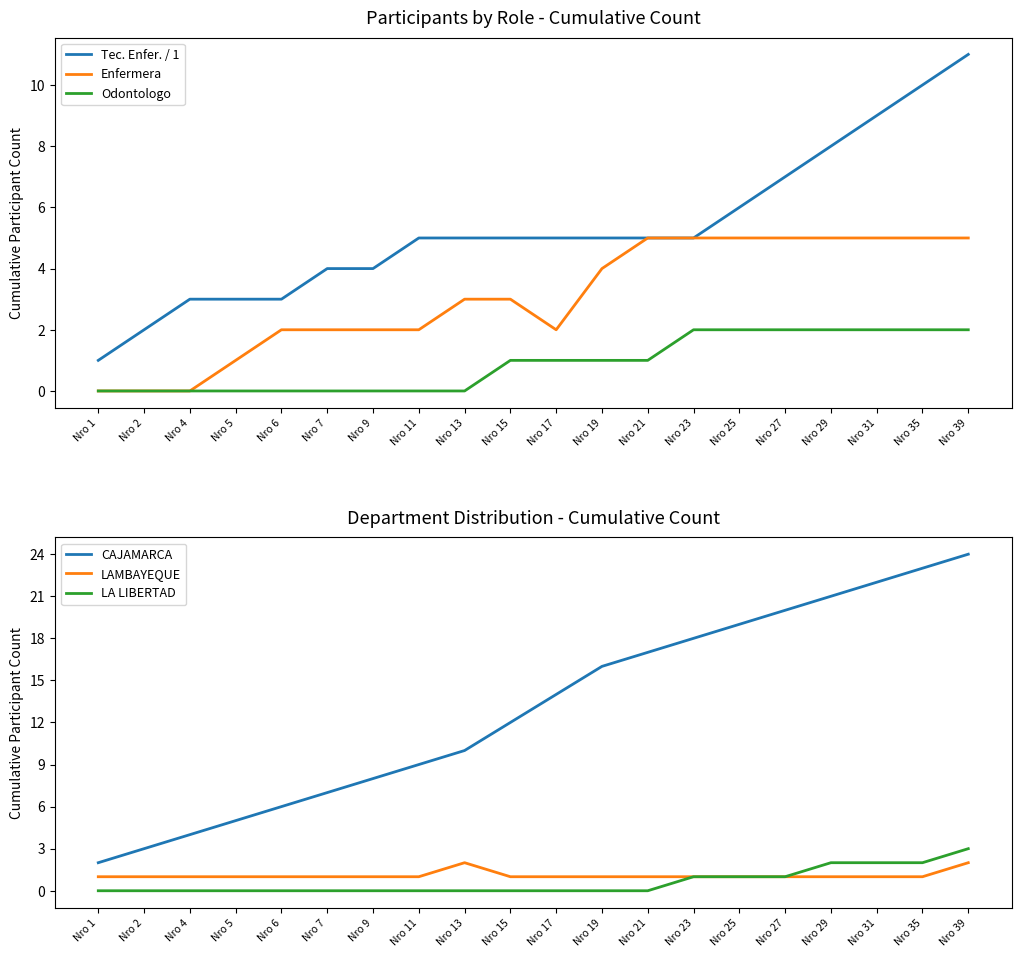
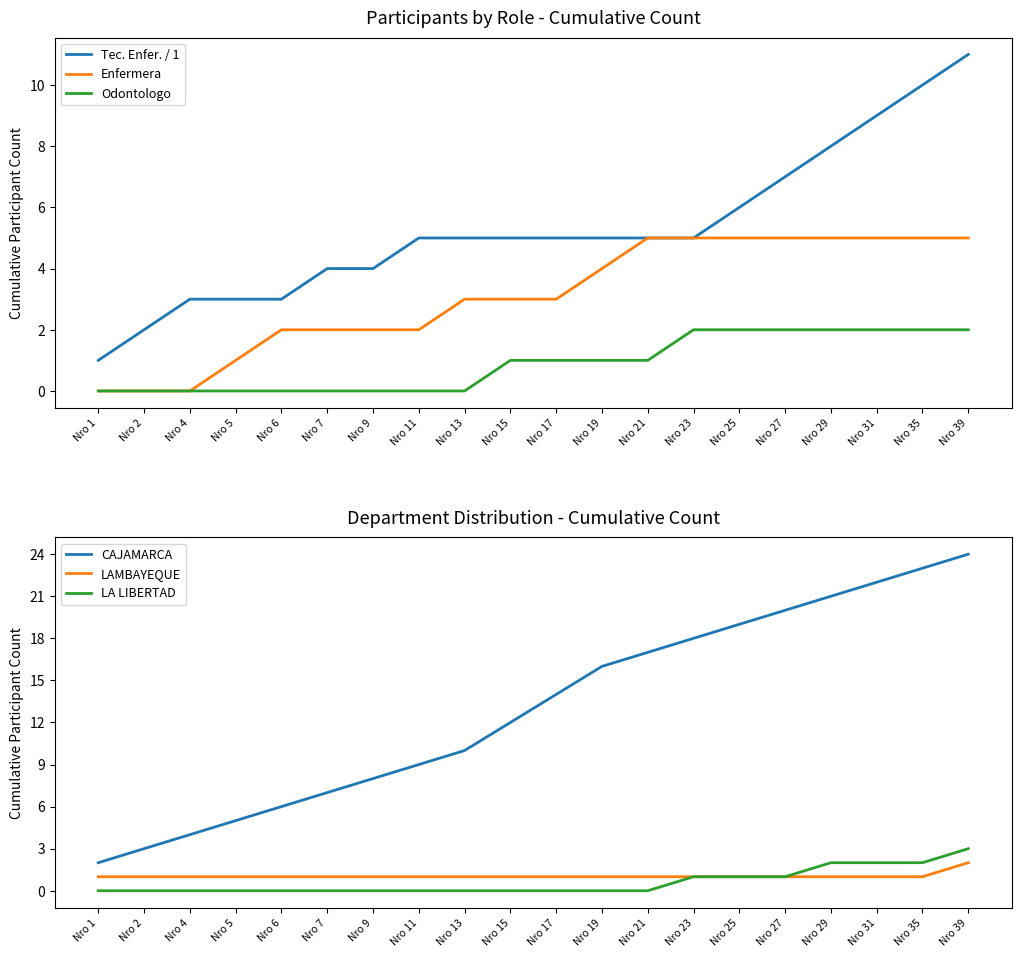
  {
    "Participants by Role - Cumulative Count": {
      "Tec. Enfer. / 1": {
        "Nro 1": 1,
        "Nro 2": 2,
        "Nro 4": 3,
        "Nro 5": 3,
        "Nro 6": 3,
        "Nro 7": 4,
        "Nro 9": 4,
        "Nro 11": 5,
        "Nro 13": 5,
        "Nro 15": 5,
        "Nro 17": 5,
        "Nro 19": 5,
        "Nro 25": 6,
        "Nro 27": 7,
        "Nro 29": 8,
        "Nro 31": 9,
        "Nro 35": 10,
        "Nro 39": 11
      },
      "Enfermera": {
        "Nro 5": 1,
        "Nro 6": 2,
        "Nro 7": 2,
        "Nro 9": 2,
        "Nro 11": 2,
        "Nro 13": 3,
        "Nro 15": 3,
-       "Nro 17": 2,
+       "Nro 17": 3,
        "Nro 19": 4,
        "Nro 25": 5,
        "Nro 27": 5,
        "Nro 29": 5,
        "Nro 31": 5,
        "Nro 35": 5,
        "Nro 39": 5
      },
      "Odontologo": {
        "Nro 5": 0,
        "Nro 6": 0,
        "Nro 7": 0,
        "Nro 9": 0,
        "Nro 11": 0,
        "Nro 13": 0,
        "Nro 15": 1,
        "Nro 17": 1,
        "Nro 19": 1,
        "Nro 21": 1,
        "Nro 23": 2,
        "Nro 25": 2,
        "Nro 27": 2,
        "Nro 29": 2,
        "Nro 31": 2,
        "Nro 35": 2,
        "Nro 39": 2
      }
    },
    "Department Distribution - Cumulative Count": {
      "CAJAMARCA": {
        "Nro 1": 2,
        "Nro 2": 3,
        "Nro 4": 4,
        "Nro 5": 5,
        "Nro 6": 6,
        "Nro 7": 7,
        "Nro 9": 8,
        "Nro 11": 9,
        "Nro 13": 10,
        "Nro 15": 12,
        "Nro 17": 14,
        "Nro 19": 16,
        "Nro 21": 17,
        "Nro 23": 18,
        "Nro 25": 19,
        "Nro 27": 20,
        "Nro 29": 21,
        "Nro 31": 22,
        "Nro 35": 23,
        "Nro 39": 24
      },
      "LAMBAYEQUE": {
        "Nro 1": 1,
        "Nro 2": 1,
        "Nro 4": 1,
        "Nro 5": 1,
        "Nro 6": 1,
        "Nro 7": 1,
        "Nro 9": 1,
        "Nro 11": 1,
-       "Nro 13": 2,
+       "Nro 13": 1,
        "Nro 15": 1,
        "Nro 17": 1,
        "Nro 19": 1,
        "Nro 21": 1,
        "Nro 29": 1,
        "Nro 31": 1,
        "Nro 35": 1,
        "Nro 39": 2
      },
      "LA LIBERTAD": {
        "Nro 1": 0,
        "Nro 2": 0,
        "Nro 4": 0,
        "Nro 5": 0,
        "Nro 6": 0,
        "Nro 7": 0,
        "Nro 9": 0,
        "Nro 11": 0,
        "Nro 13": 0,
        "Nro 15": 0,
        "Nro 17": 0,
        "Nro 19": 0,
        "Nro 21": 0,
        "Nro 29": 2,
        "Nro 31": 2,
        "Nro 35": 2,
        "Nro 39": 3
      }
    }
  }
